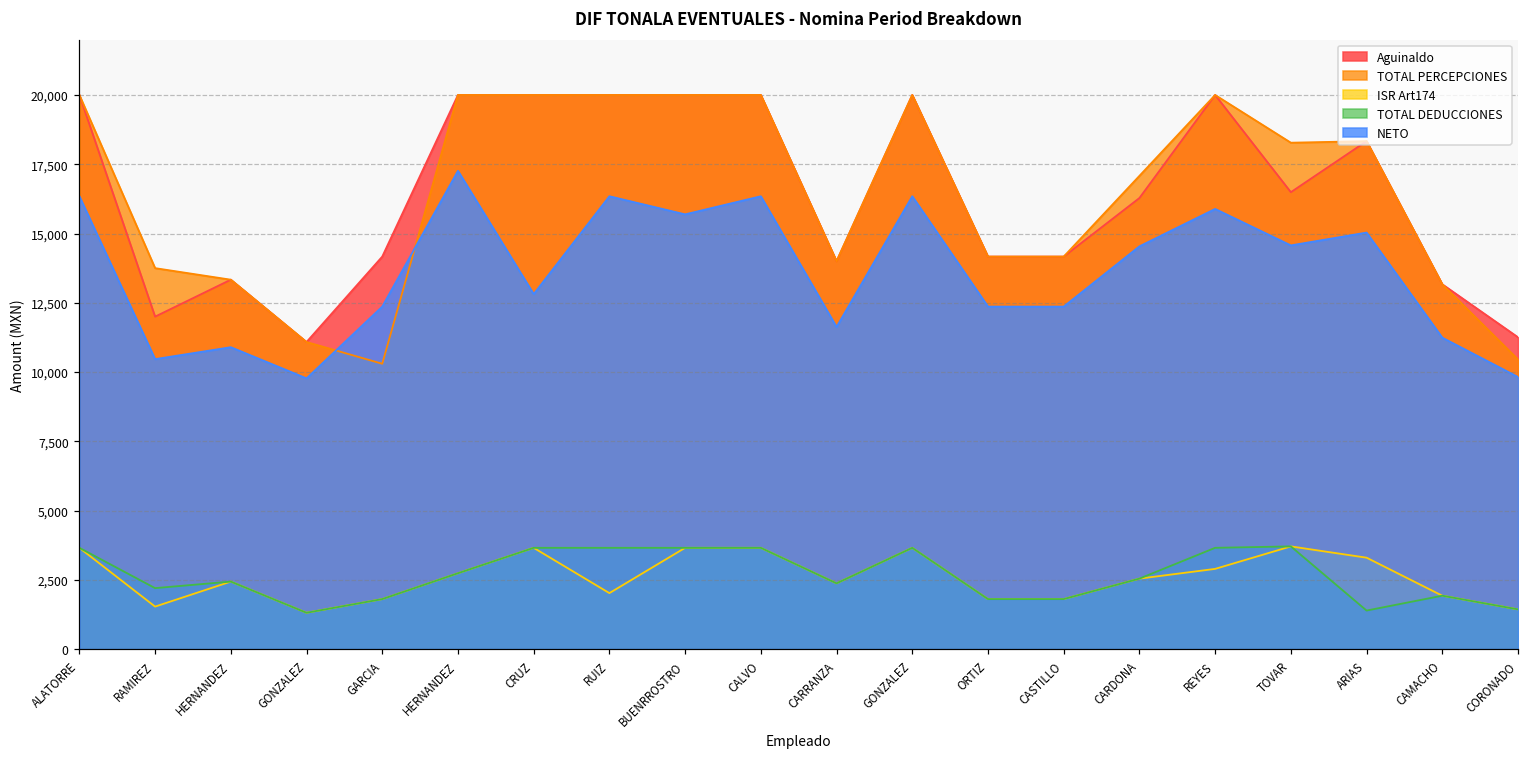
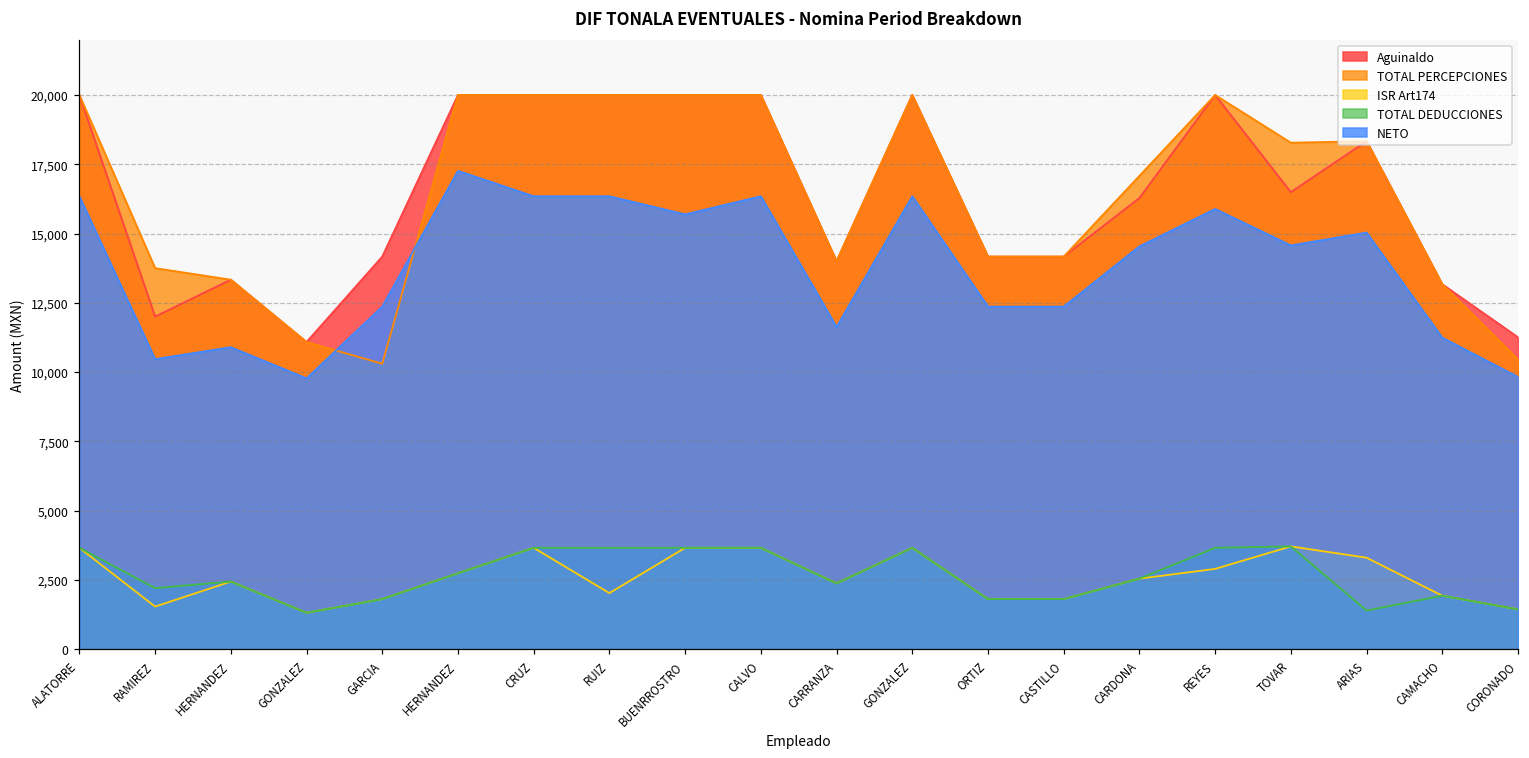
  {
    "Aguinaldo": {
      "RAMIREZ": "12,000",
      "GARCIA": "14,200",
      "CARDONA": "16,300",
      "TOVAR": "16,500",
      "CORONADO": "11,300"
    },
    "TOTAL PERCEPCIONES": {
      "RAMIREZ": "13,800",
      "GARCIA": "10,300",
      "CARDONA": "17,100",
      "TOVAR": "18,300",
      "CORONADO": "10,500"
    },
    "ISR Art174": {
      "RAMIREZ": "1,500",
      "RUIZ": "2,000",
      "REYES": "2,900",
      "ARIAS": "3,300"
    },
    "TOTAL DEDUCCIONES": {
      "RAMIREZ": "2,200",
      "RUIZ": "3,700",
      "REYES": "3,700",
      "ARIAS": "1,400"
    },
    "NETO": {
      "ALATORRE": "16,300",
      "RAMIREZ": "10,500",
      "GARCIA": "12,400",
-     "CRUZ": "12,800",
+     "CRUZ": "16,300",
      "RUIZ": "16,300",
      "BUENRROSTRO": "15,700",
      "CALVO": "16,300",
      "CARRANZA": "11,600",
      "ORTIZ": "12,400",
      "CASTILLO": "12,400",
      "CARDONA": "14,500",
      "REYES": "15,900",
      "TOVAR": "14,600",
      "ARIAS": "15,000",
      "CAMACHO": "11,200",
      "CORONADO": "9,800"
    }
  }
